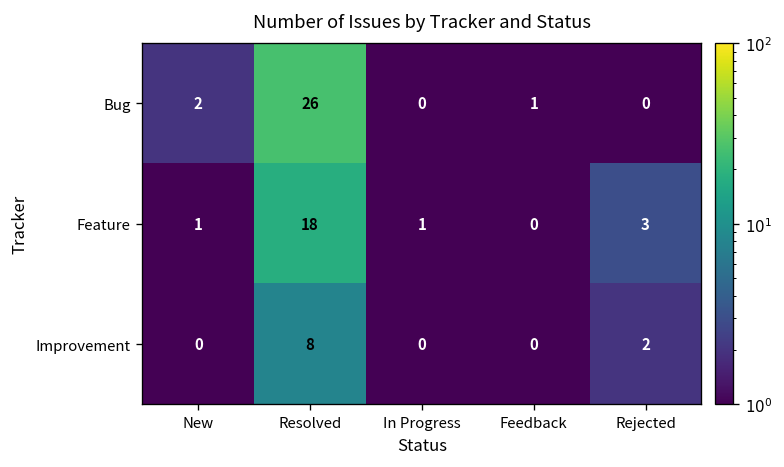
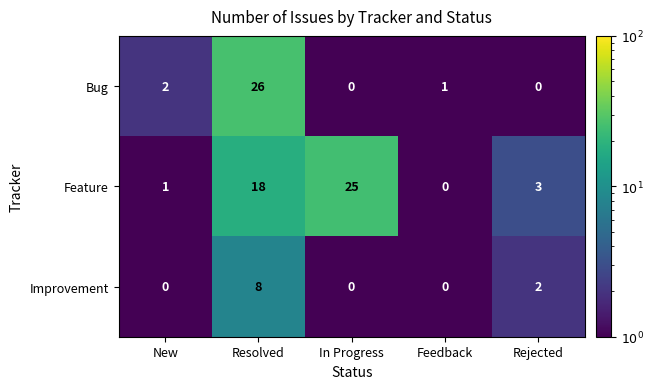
  {
    "Bug": {
      "New": 2,
      "Resolved": 26,
      "In Progress": 0,
      "Feedback": 1,
      "Rejected": 0
    },
    "Feature": {
      "New": 1,
      "Resolved": 18,
-     "In Progress": 1,
+     "In Progress": 25,
      "Feedback": 0,
      "Rejected": 3
    },
    "Improvement": {
      "New": 0,
      "Resolved": 8,
      "In Progress": 0,
      "Feedback": 0,
      "Rejected": 2
    }
  }
